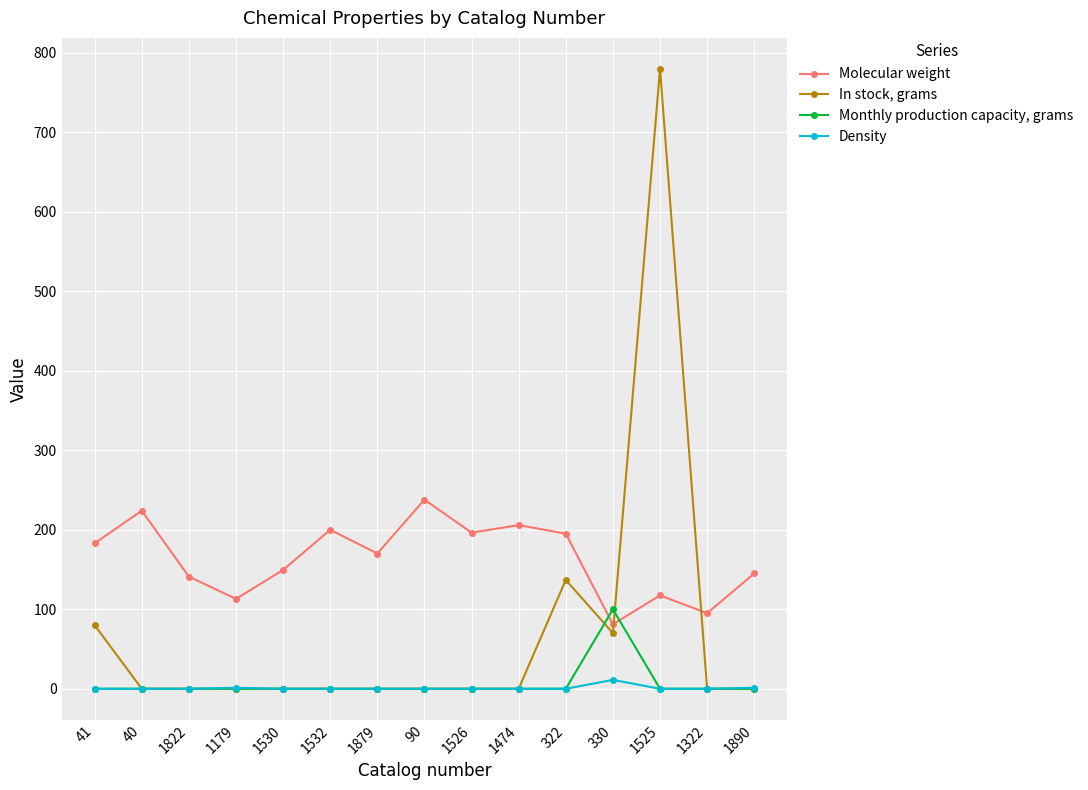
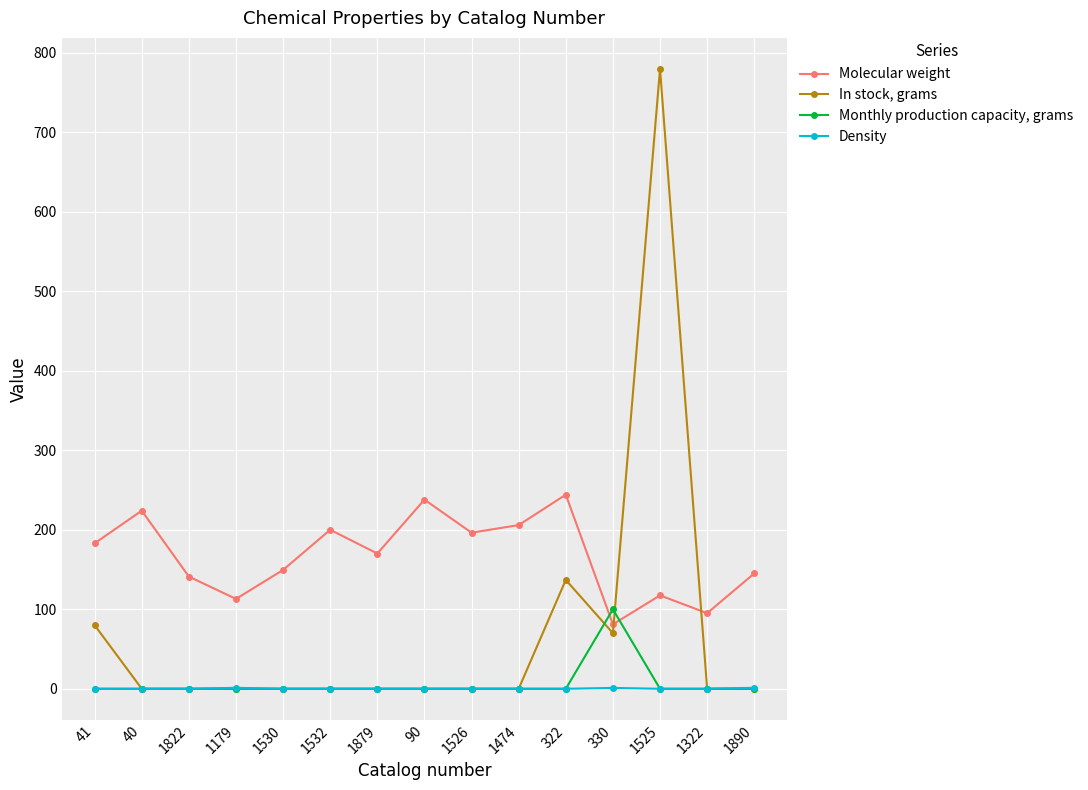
  {
    "Molecular weight": {
      "41": 180,
      "40": 220,
      "1822": 140,
      "1179": 110,
      "1530": 150,
      "1532": 200,
      "1879": 170,
      "90": 240,
      "1526": 200,
      "1474": 210,
-     "322": 200,
+     "322": 240,
      "330": 80,
      "1525": 120,
      "1322": 100,
      "1890": 150
    },
    "In stock, grams": {
      "41": 80,
      "322": 140,
      "330": 70,
      "1525": 780
    },
    "Monthly production capacity, grams": {
      "330": 100
    },
    "Density": {
-     "330": 10
+     "330": 0
    }
  }
